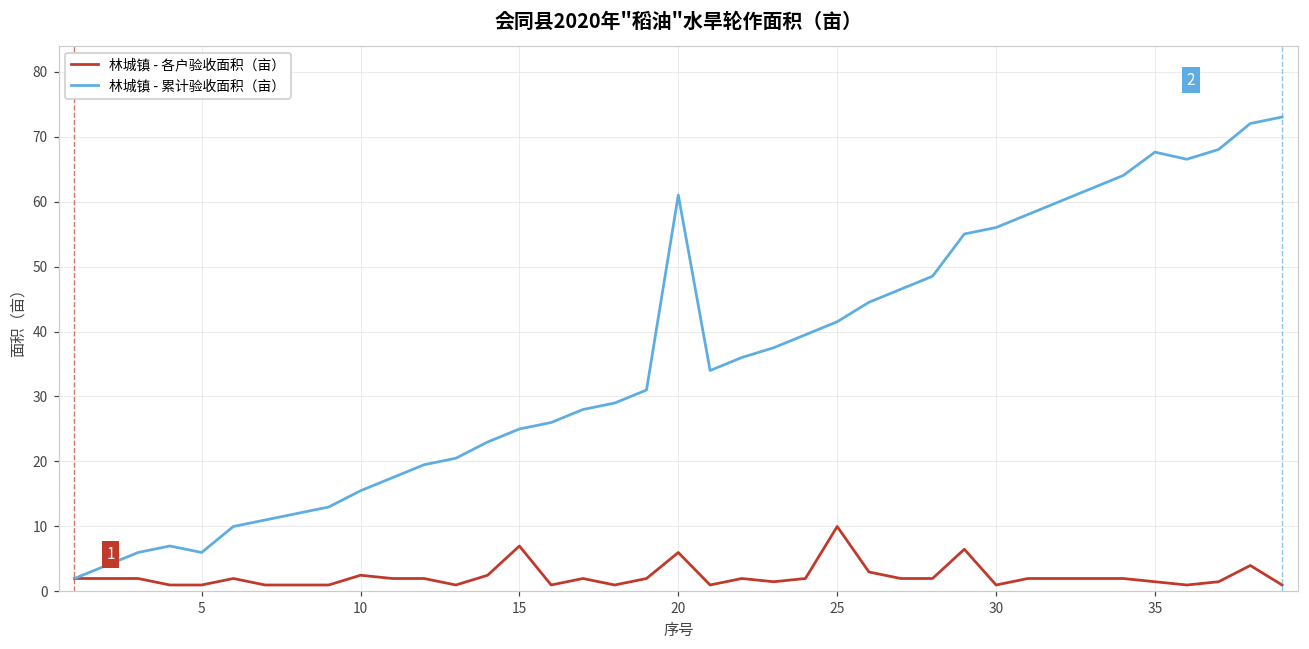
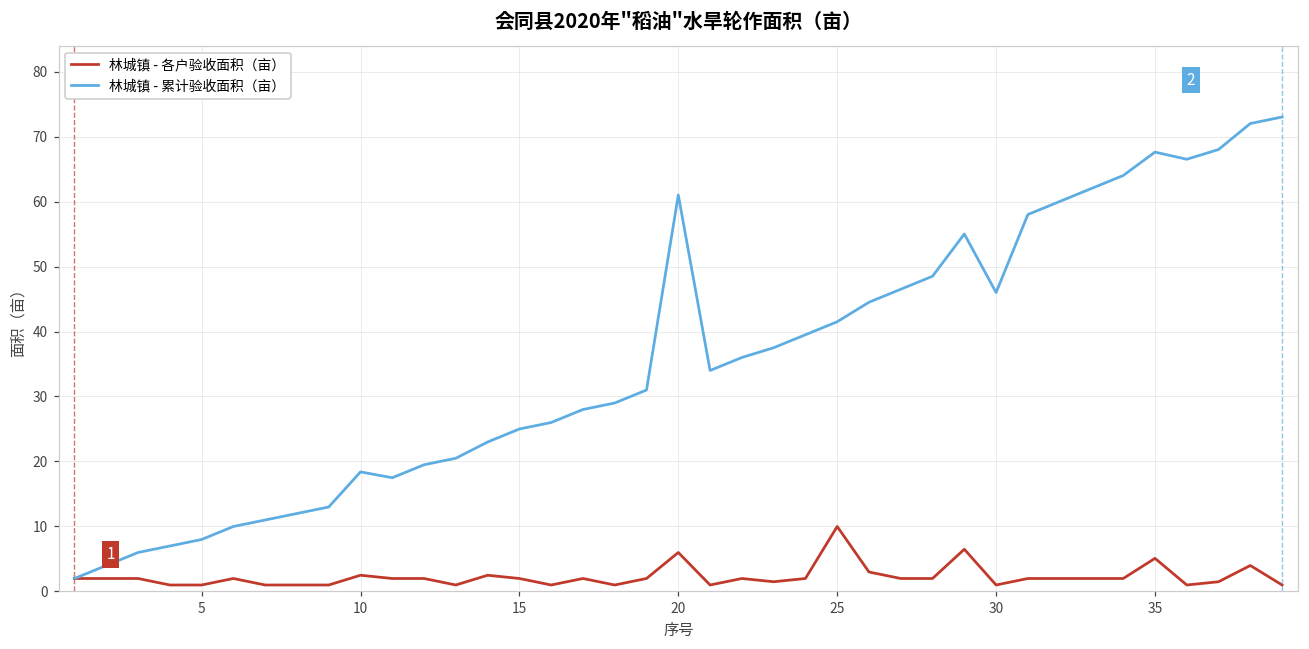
  {
    "林城镇 - 各户验收面积（亩）": {
      "5": 1,
      "10": 3,
-     "15": 7,
+     "15": 2,
      "20": 6,
      "25": 10,
      "30": 1,
-     "35": 2
+     "35": 5
    },
    "林城镇 - 累计验收面积（亩）": {
-     "5": 6,
-     "10": 16,
+     "5": 8,
+     "10": 18,
      "15": 25,
      "20": 61,
      "25": 42,
-     "30": 56,
+     "30": 46,
      "35": 68
    }
  }
